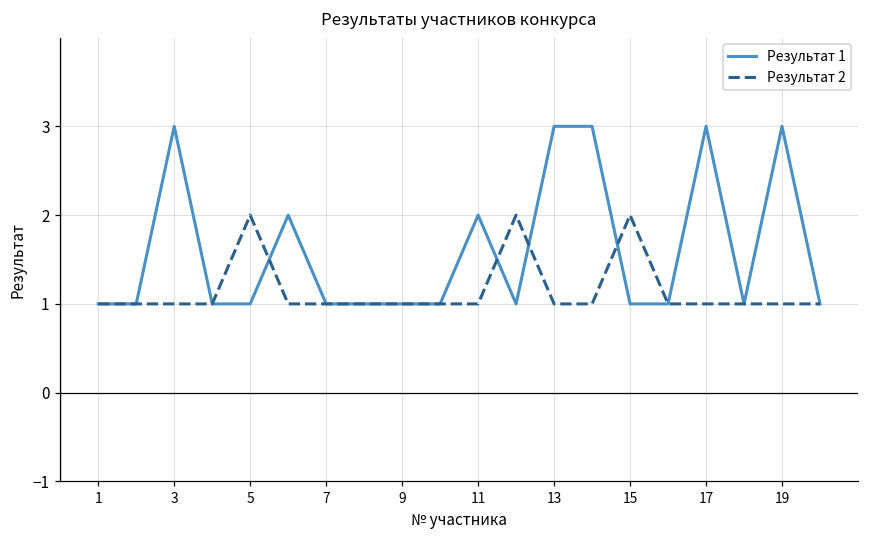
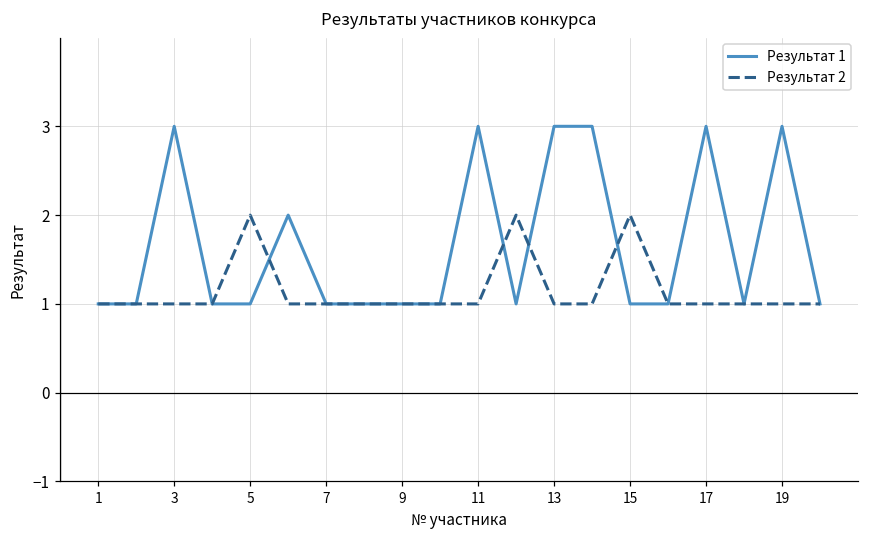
  {
    "Результат 1": {
      "3": 3,
      "5": 1,
-     "11": 2,
+     "11": 3,
      "13": 3,
      "15": 1,
      "17": 3,
      "19": 3
    },
    "Результат 2": {
      "3": 1,
      "5": 2,
      "11": 1,
      "13": 1,
      "15": 2,
      "17": 1,
      "19": 1
    }
  }
